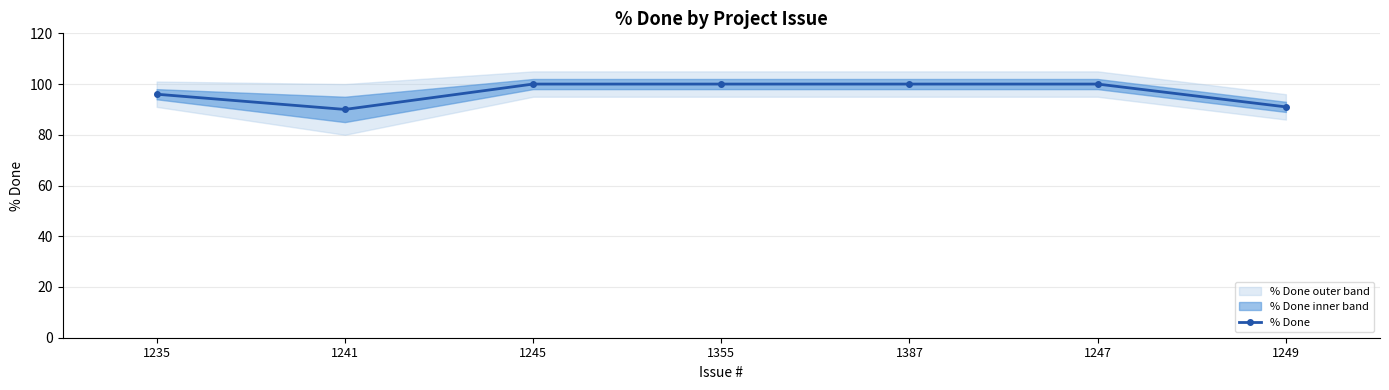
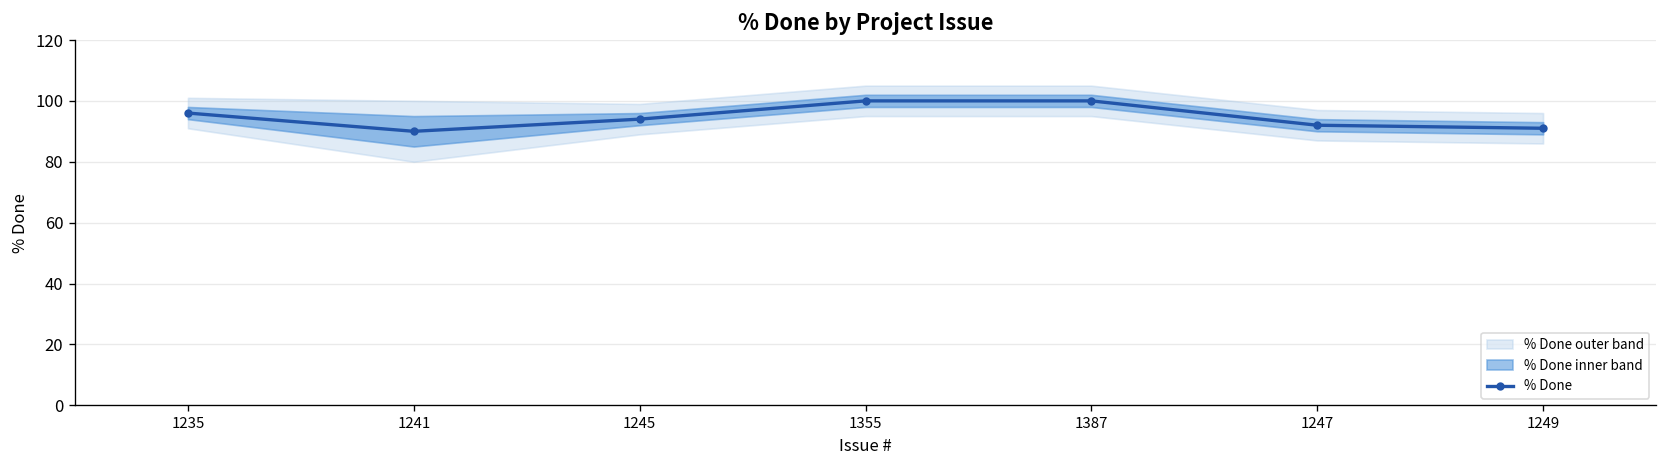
  {
    "% Done": {
      "1235": 96,
      "1241": 90,
-     "1245": 100,
+     "1245": 94,
      "1355": 100,
      "1387": 100,
-     "1247": 100,
+     "1247": 92,
      "1249": 91
    }
  }
